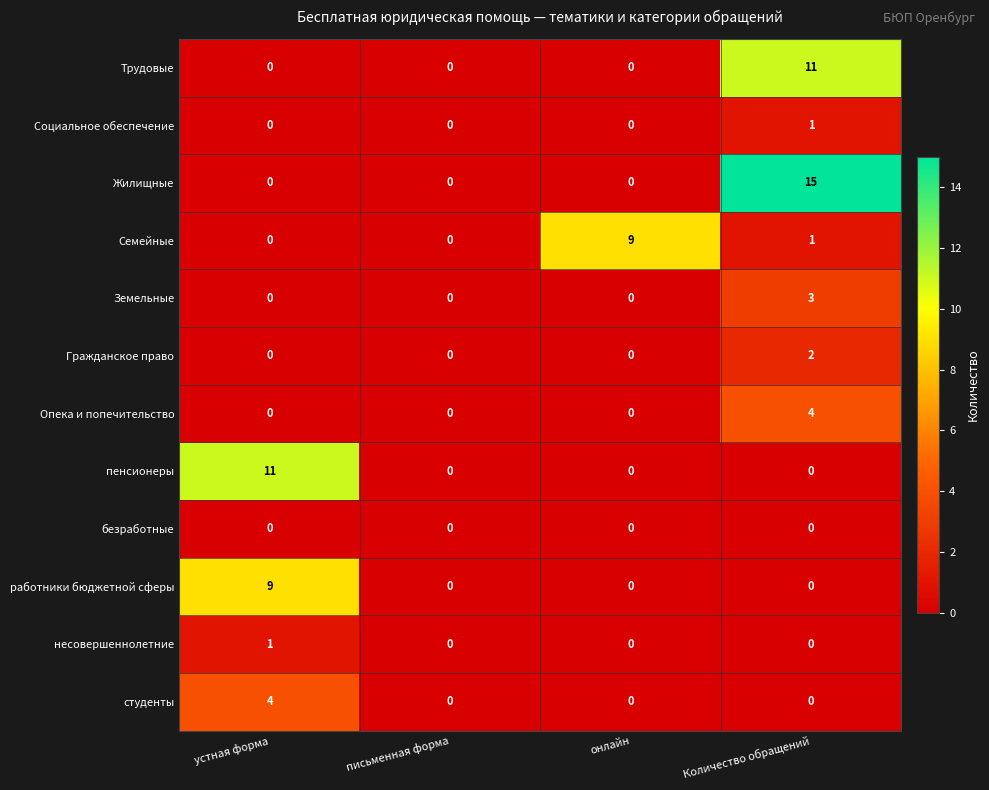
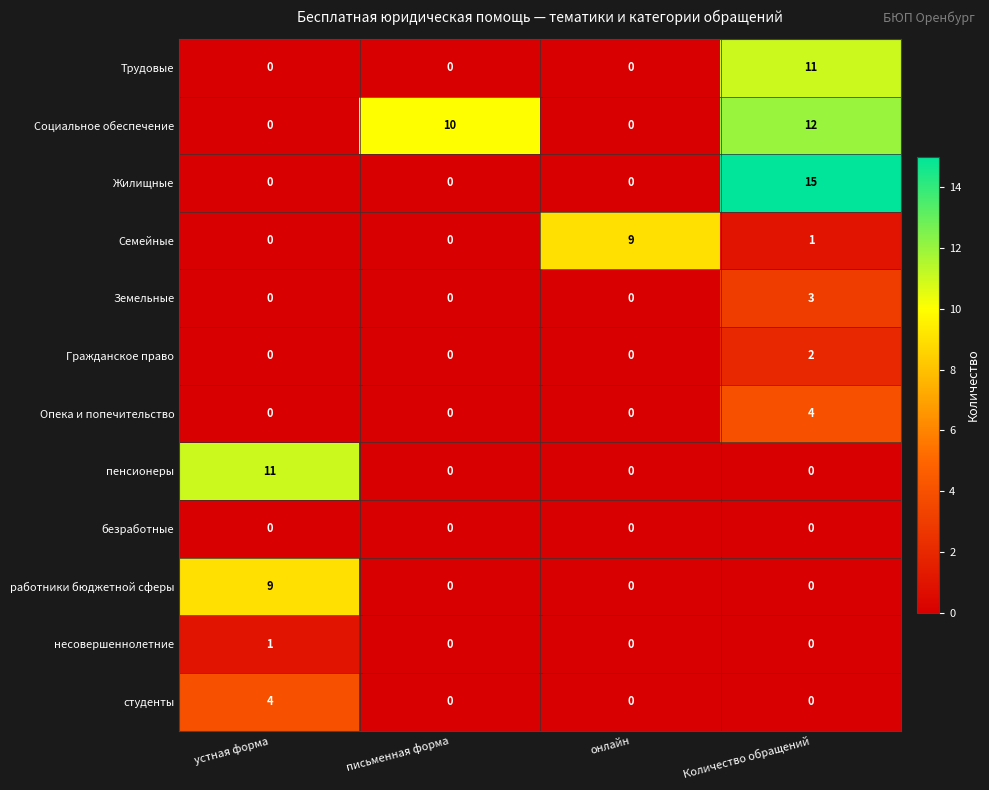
  {
    "Трудовые": {
      "устная форма": 0,
      "письменная форма": 0,
      "онлайн": 0,
      "Количество обращений": 11
    },
    "Социальное обеспечение": {
      "устная форма": 0,
-     "письменная форма": 0,
+     "письменная форма": 10,
      "онлайн": 0,
-     "Количество обращений": 1
+     "Количество обращений": 12
    },
    "Жилищные": {
      "устная форма": 0,
      "письменная форма": 0,
      "онлайн": 0,
      "Количество обращений": 15
    },
    "Семейные": {
      "устная форма": 0,
      "письменная форма": 0,
      "онлайн": 9,
      "Количество обращений": 1
    },
    "Земельные": {
      "устная форма": 0,
      "письменная форма": 0,
      "онлайн": 0,
      "Количество обращений": 3
    },
    "Гражданское право": {
      "устная форма": 0,
      "письменная форма": 0,
      "онлайн": 0,
      "Количество обращений": 2
    },
    "Опека и попечительство": {
      "устная форма": 0,
      "письменная форма": 0,
      "онлайн": 0,
      "Количество обращений": 4
    },
    "пенсионеры": {
      "устная форма": 11,
      "письменная форма": 0,
      "онлайн": 0,
      "Количество обращений": 0
    },
    "безработные": {
      "устная форма": 0,
      "письменная форма": 0,
      "онлайн": 0,
      "Количество обращений": 0
    },
    "работники бюджетной сферы": {
      "устная форма": 9,
      "письменная форма": 0,
      "онлайн": 0,
      "Количество обращений": 0
    },
    "несовершеннолетние": {
      "устная форма": 1,
      "письменная форма": 0,
      "онлайн": 0,
      "Количество обращений": 0
    },
    "студенты": {
      "устная форма": 4,
      "письменная форма": 0,
      "онлайн": 0,
      "Количество обращений": 0
    }
  }
